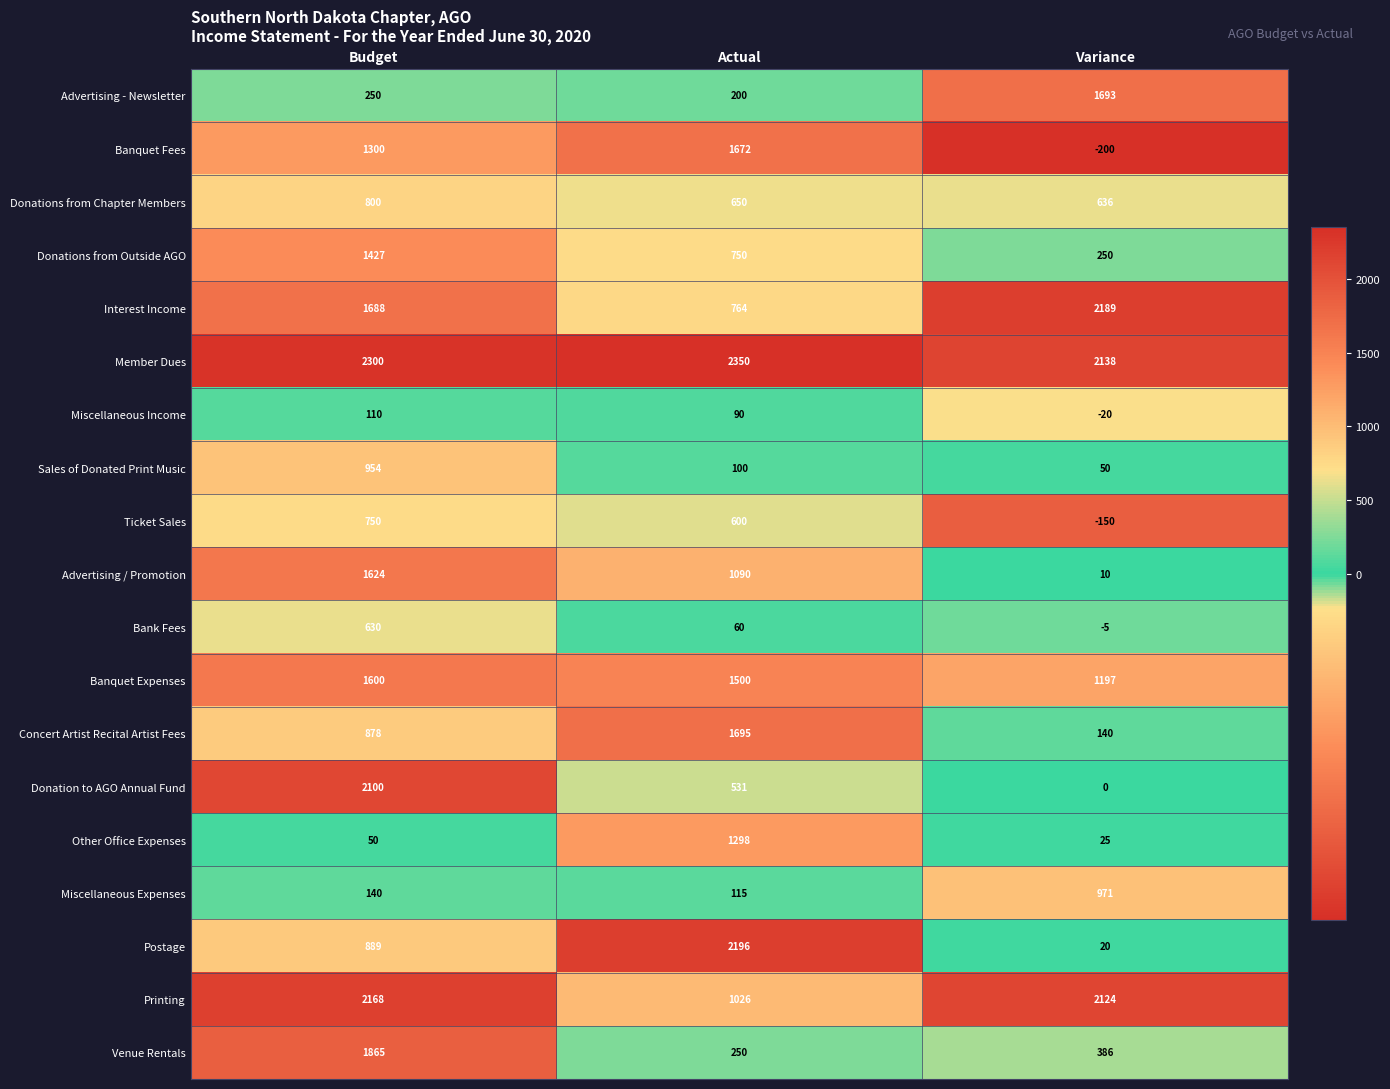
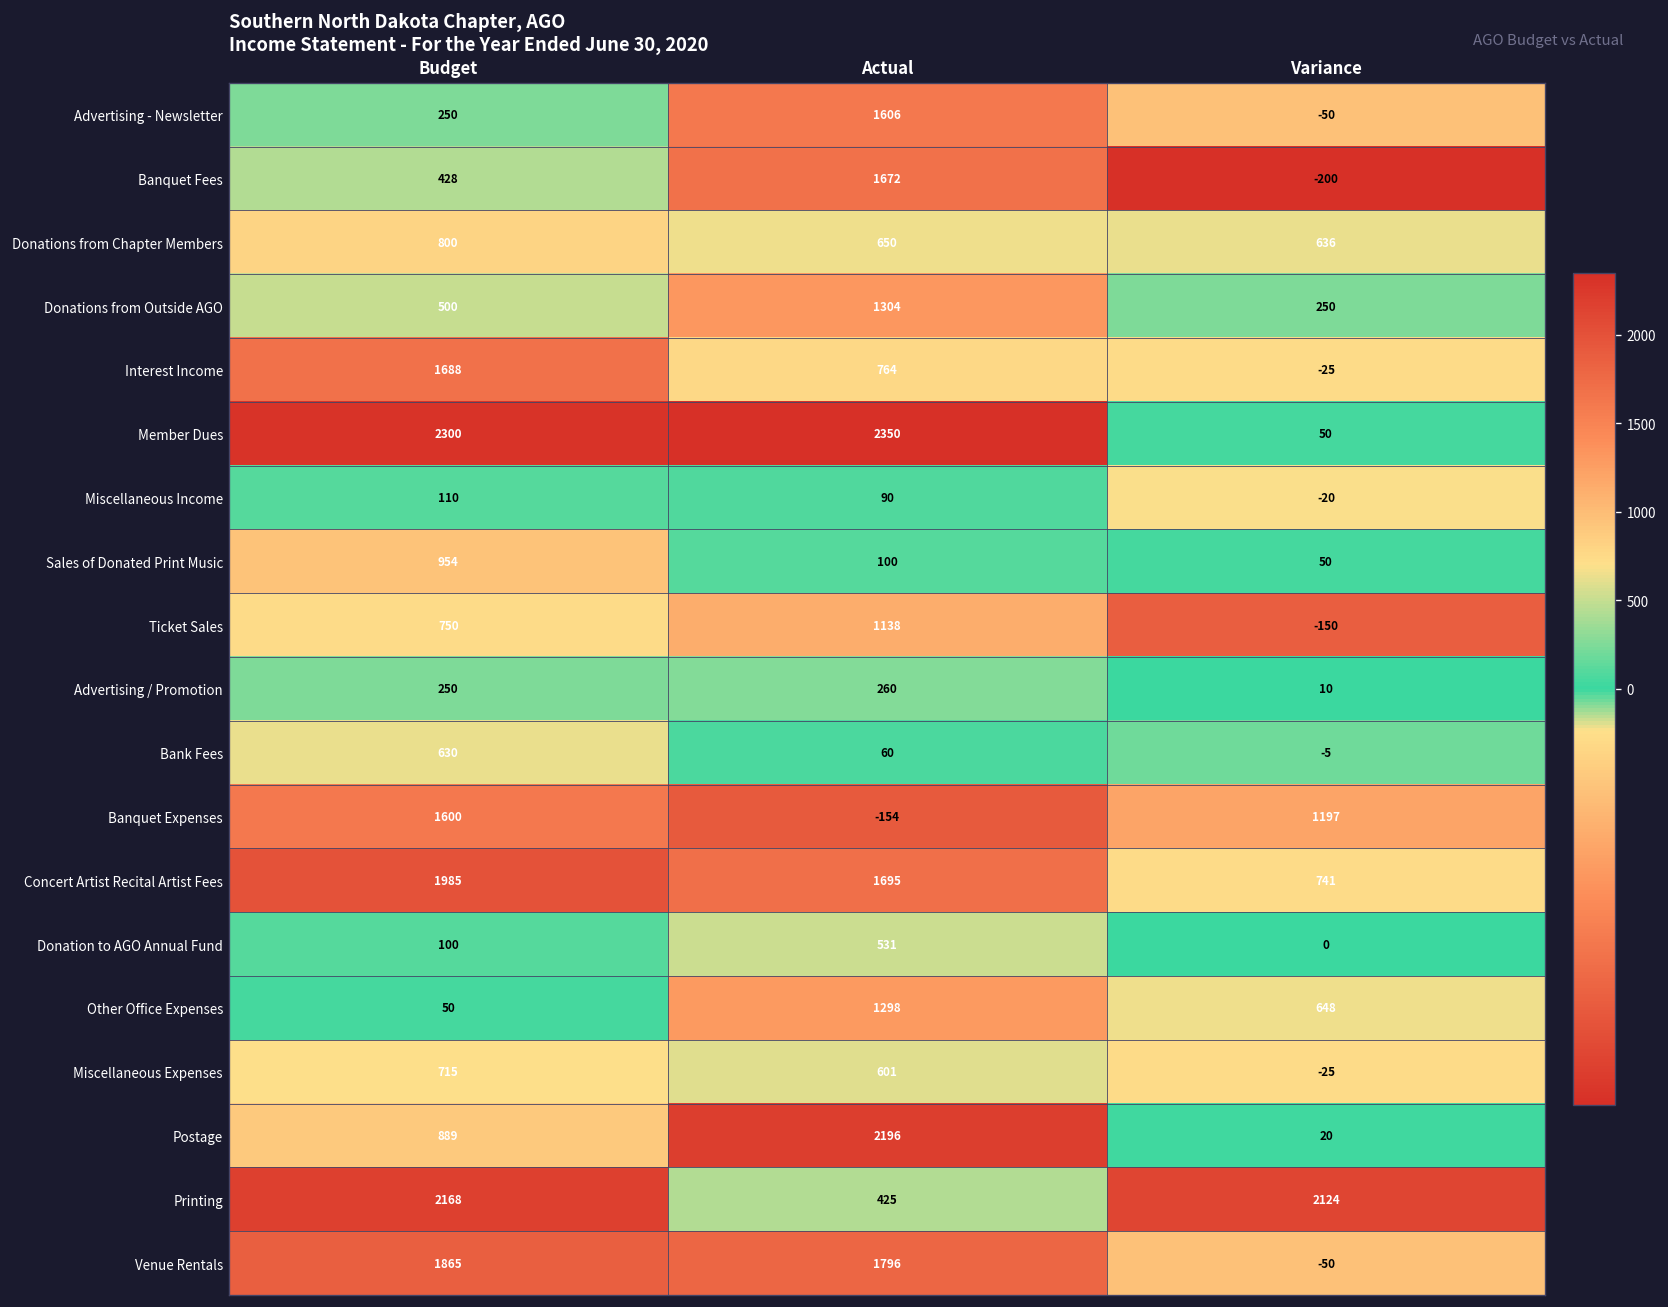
  {
    "Advertising - Newsletter": {
      "Budget": 250,
-     "Actual": 200,
-     "Variance": 1693
+     "Actual": 1606,
+     "Variance": -50
    },
    "Banquet Fees": {
-     "Budget": 1300,
+     "Budget": 428,
      "Actual": 1672,
      "Variance": -200
    },
    "Donations from Chapter Members": {
      "Budget": 800,
      "Actual": 650,
      "Variance": 636
    },
    "Donations from Outside AGO": {
-     "Budget": 1427,
-     "Actual": 750,
+     "Budget": 500,
+     "Actual": 1304,
      "Variance": 250
    },
    "Interest Income": {
      "Budget": 1688,
      "Actual": 764,
-     "Variance": 2189
+     "Variance": -25
    },
    "Member Dues": {
      "Budget": 2300,
      "Actual": 2350,
-     "Variance": 2138
+     "Variance": 50
    },
    "Miscellaneous Income": {
      "Budget": 110,
      "Actual": 90,
      "Variance": -20
    },
    "Sales of Donated Print Music": {
      "Budget": 954,
      "Actual": 100,
      "Variance": 50
    },
    "Ticket Sales": {
      "Budget": 750,
-     "Actual": 600,
+     "Actual": 1138,
      "Variance": -150
    },
    "Advertising / Promotion": {
-     "Budget": 1624,
-     "Actual": 1090,
+     "Budget": 250,
+     "Actual": 260,
      "Variance": 10
    },
    "Bank Fees": {
      "Budget": 630,
      "Actual": 60,
      "Variance": -5
    },
    "Banquet Expenses": {
      "Budget": 1600,
-     "Actual": 1500,
+     "Actual": -154,
      "Variance": 1197
    },
    "Concert Artist Recital Artist Fees": {
-     "Budget": 878,
+     "Budget": 1985,
      "Actual": 1695,
-     "Variance": 140
+     "Variance": 741
    },
    "Donation to AGO Annual Fund": {
-     "Budget": 2100,
+     "Budget": 100,
      "Actual": 531,
      "Variance": 0
    },
    "Other Office Expenses": {
      "Budget": 50,
      "Actual": 1298,
-     "Variance": 25
+     "Variance": 648
    },
    "Miscellaneous Expenses": {
-     "Budget": 140,
-     "Actual": 115,
-     "Variance": 971
+     "Budget": 715,
+     "Actual": 601,
+     "Variance": -25
    },
    "Postage": {
      "Budget": 889,
      "Actual": 2196,
      "Variance": 20
    },
    "Printing": {
      "Budget": 2168,
-     "Actual": 1026,
+     "Actual": 425,
      "Variance": 2124
    },
    "Venue Rentals": {
      "Budget": 1865,
-     "Actual": 250,
-     "Variance": 386
+     "Actual": 1796,
+     "Variance": -50
    }
  }
